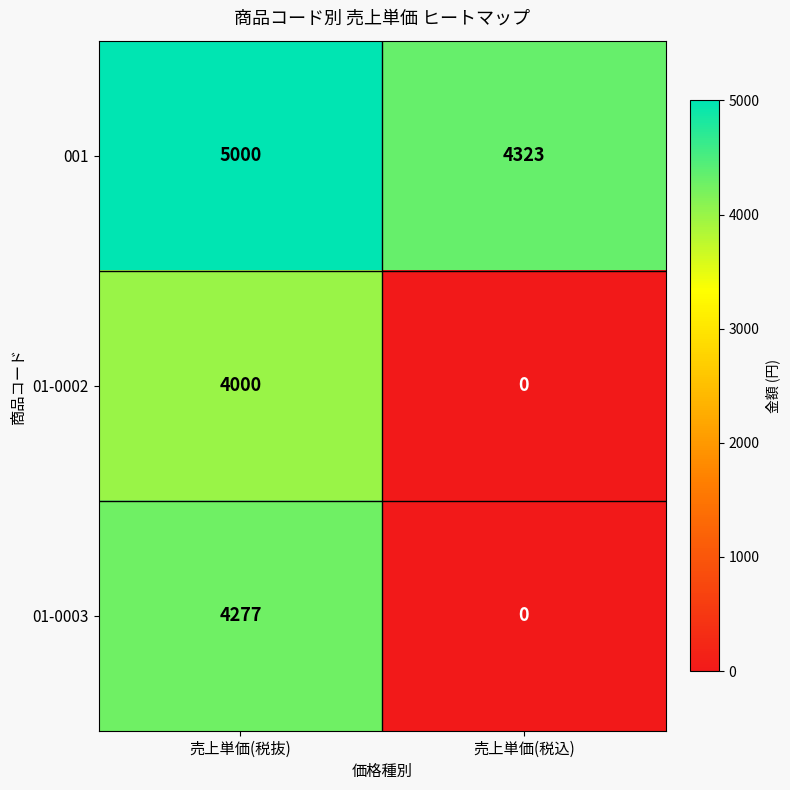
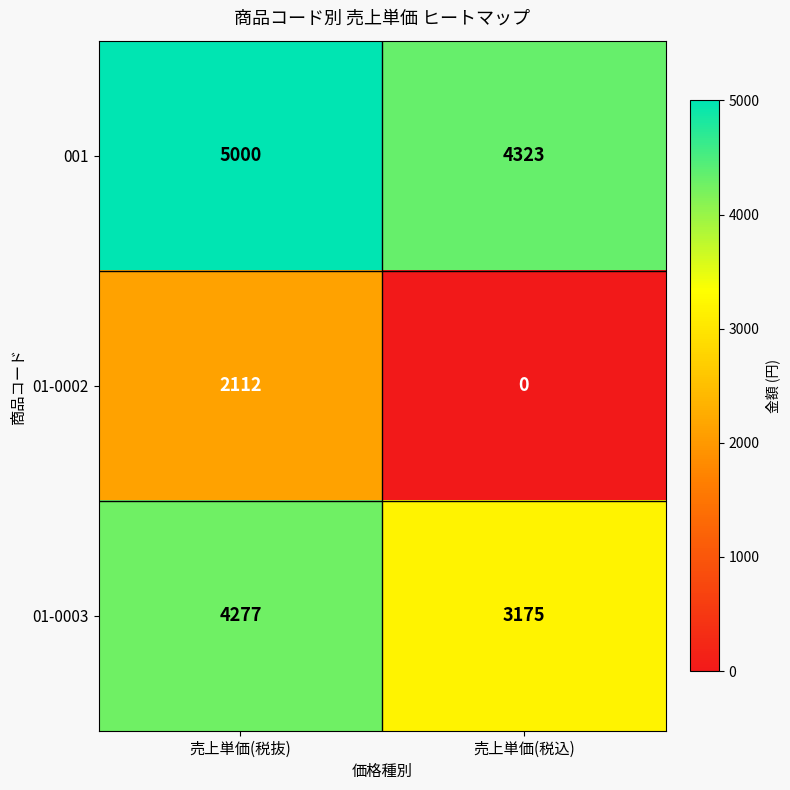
  {
    "001": {
      "売上単価(税抜)": 5000,
      "売上単価(税込)": 4323
    },
    "01-0002": {
-     "売上単価(税抜)": 4000,
+     "売上単価(税抜)": 2112,
      "売上単価(税込)": 0
    },
    "01-0003": {
      "売上単価(税抜)": 4277,
-     "売上単価(税込)": 0
+     "売上単価(税込)": 3175
    }
  }
